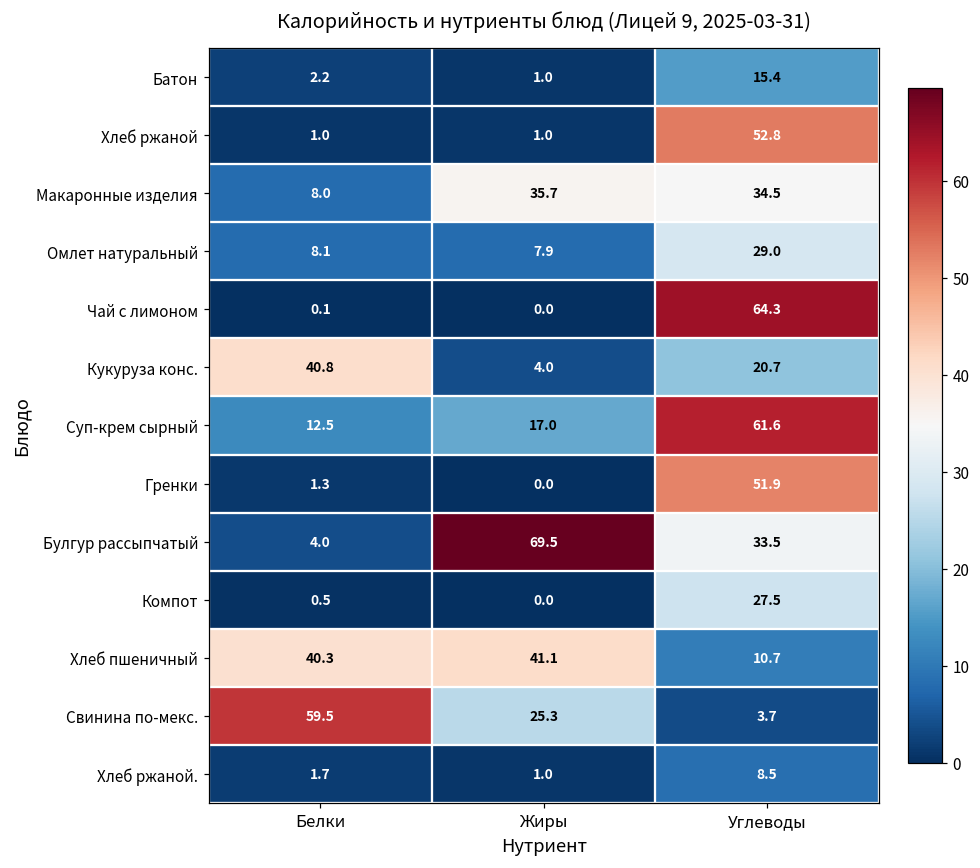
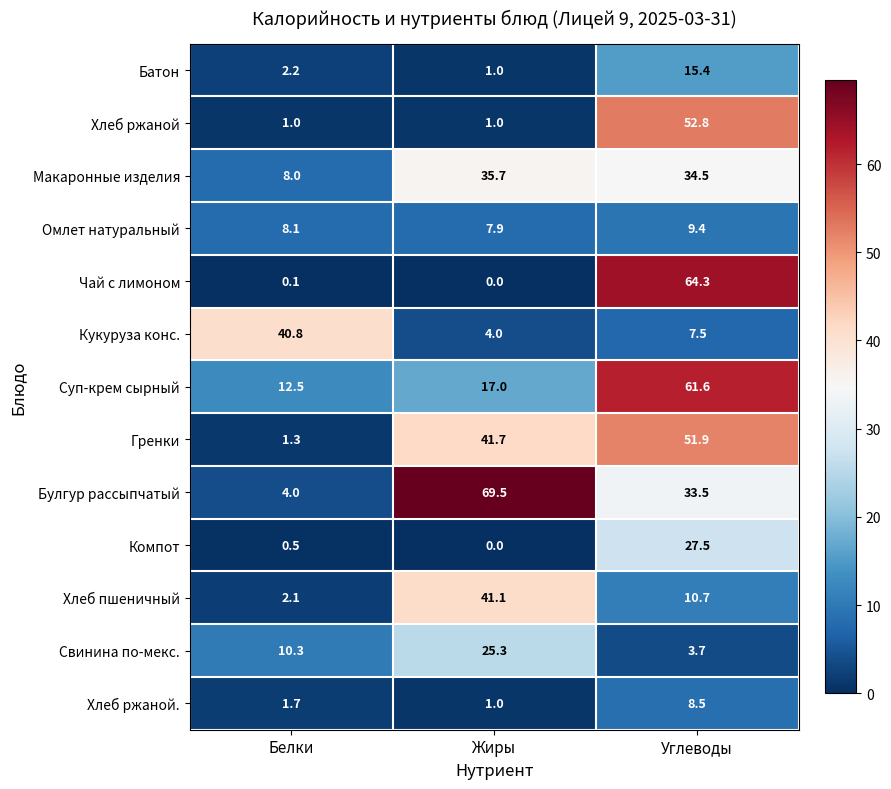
  {
    "Батон": {
      "Белки": 2.2,
      "Жиры": 1.0,
      "Углеводы": 15.4
    },
    "Хлеб ржаной": {
      "Белки": 1.0,
      "Жиры": 1.0,
      "Углеводы": 52.8
    },
    "Макаронные изделия": {
      "Белки": 8.0,
      "Жиры": 35.7,
      "Углеводы": 34.5
    },
    "Омлет натуральный": {
      "Белки": 8.1,
      "Жиры": 7.9,
-     "Углеводы": 29.0
+     "Углеводы": 9.4
    },
    "Чай с лимоном": {
      "Белки": 0.1,
      "Жиры": 0.0,
      "Углеводы": 64.3
    },
    "Кукуруза конс.": {
      "Белки": 40.8,
      "Жиры": 4.0,
-     "Углеводы": 20.7
+     "Углеводы": 7.5
    },
    "Суп-крем сырный": {
      "Белки": 12.5,
      "Жиры": 17.0,
      "Углеводы": 61.6
    },
    "Гренки": {
      "Белки": 1.3,
-     "Жиры": 0.0,
+     "Жиры": 41.7,
      "Углеводы": 51.9
    },
    "Булгур рассыпчатый": {
      "Белки": 4.0,
      "Жиры": 69.5,
      "Углеводы": 33.5
    },
    "Компот": {
      "Белки": 0.5,
      "Жиры": 0.0,
      "Углеводы": 27.5
    },
    "Хлеб пшеничный": {
-     "Белки": 40.3,
+     "Белки": 2.1,
      "Жиры": 41.1,
      "Углеводы": 10.7
    },
    "Свинина по-мекс.": {
-     "Белки": 59.5,
+     "Белки": 10.3,
      "Жиры": 25.3,
      "Углеводы": 3.7
    },
    "Хлеб ржаной.": {
      "Белки": 1.7,
      "Жиры": 1.0,
      "Углеводы": 8.5
    }
  }
